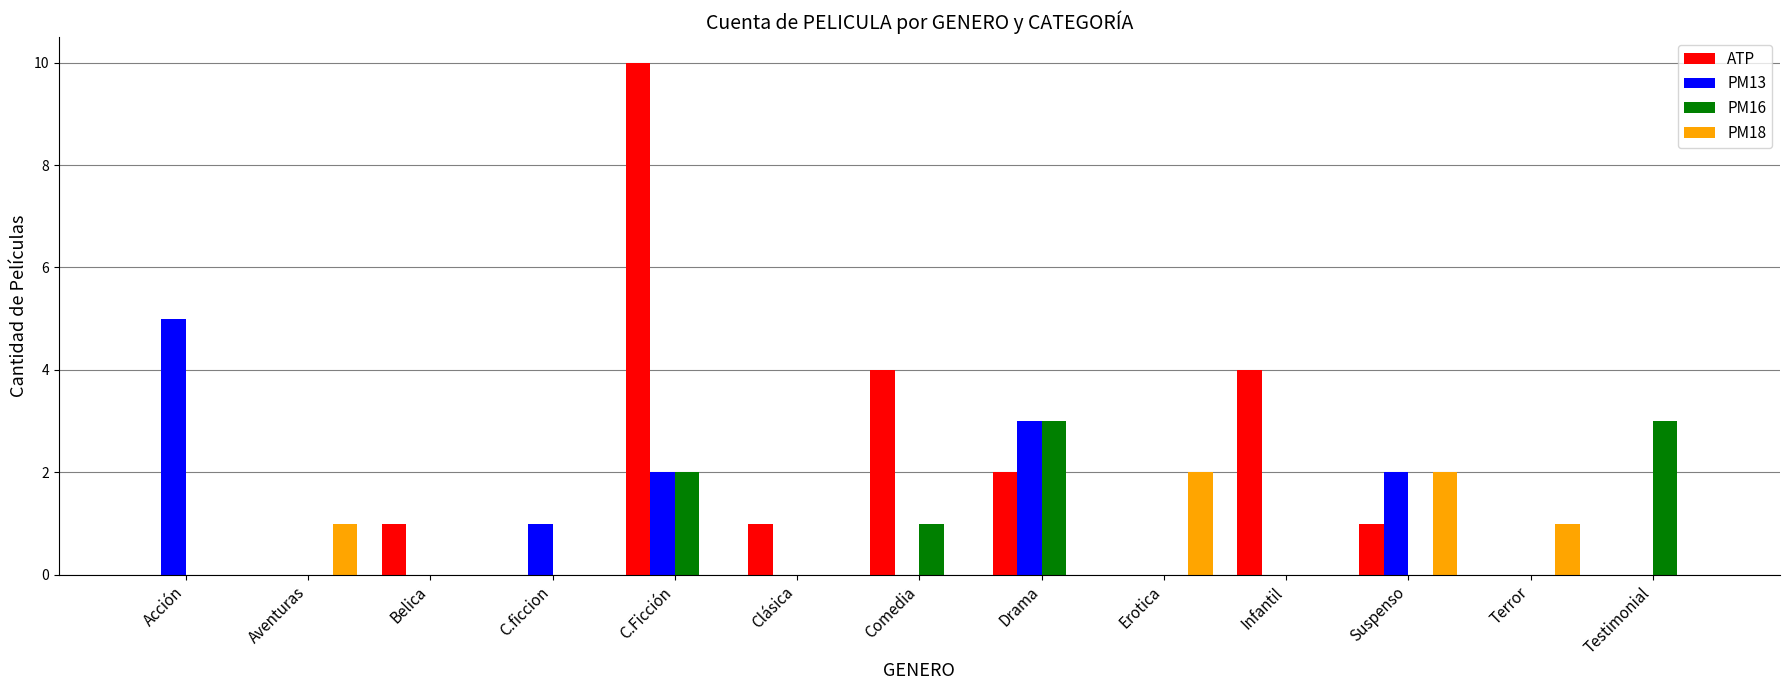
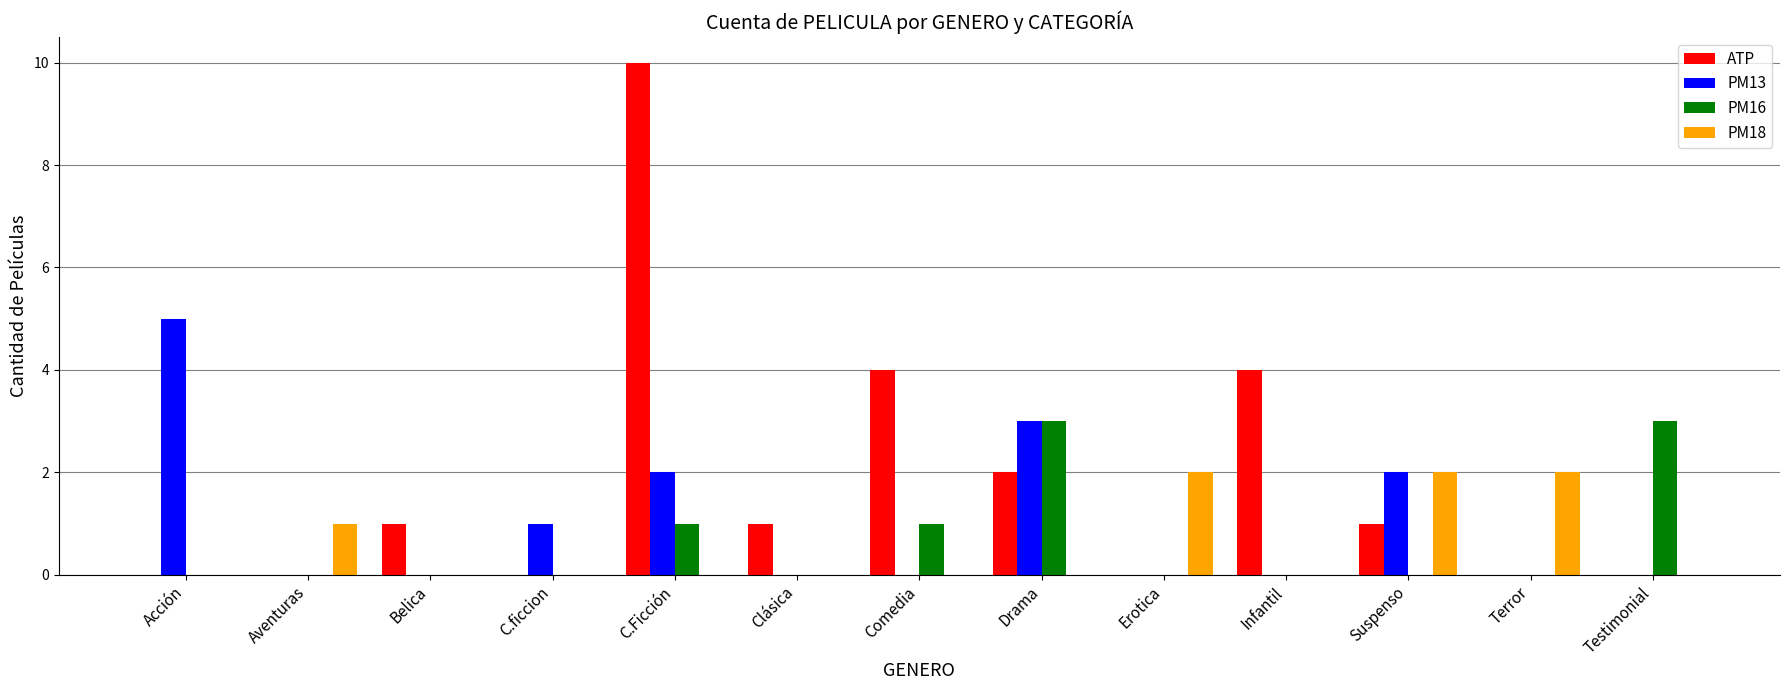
  {
    "ATP": {
      "Acción": 0,
      "Aventuras": 0,
      "Belica": 1,
      "C.ficcion": 0,
      "C.Ficción": 10,
      "Clásica": 1,
      "Comedia": 4,
      "Drama": 2,
      "Erotica": 0,
      "Infantil": 4,
      "Suspenso": 1,
      "Terror": 0,
      "Testimonial": 0
    },
    "PM13": {
      "Acción": 5,
      "Aventuras": 0,
      "Belica": 0,
      "C.ficcion": 1,
      "C.Ficción": 2,
      "Clásica": 0,
      "Comedia": 0,
      "Drama": 3,
      "Erotica": 0,
      "Infantil": 0,
      "Suspenso": 2,
      "Terror": 0,
      "Testimonial": 0
    },
    "PM16": {
      "Acción": 0,
      "Aventuras": 0,
      "Belica": 0,
      "C.ficcion": 0,
-     "C.Ficción": 2,
+     "C.Ficción": 1,
      "Clásica": 0,
      "Comedia": 1,
      "Drama": 3,
      "Erotica": 0,
      "Infantil": 0,
      "Suspenso": 0,
      "Terror": 0,
      "Testimonial": 3
    },
    "PM18": {
      "Acción": 0,
      "Aventuras": 1,
      "Belica": 0,
      "C.ficcion": 0,
      "C.Ficción": 0,
      "Clásica": 0,
      "Comedia": 0,
      "Drama": 0,
      "Erotica": 2,
      "Infantil": 0,
      "Suspenso": 2,
-     "Terror": 1,
+     "Terror": 2,
      "Testimonial": 0
    }
  }
